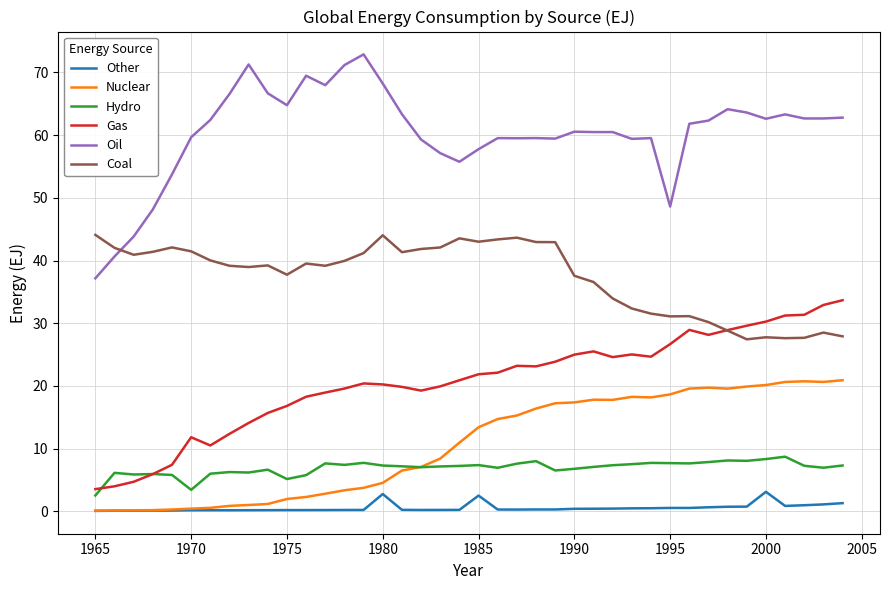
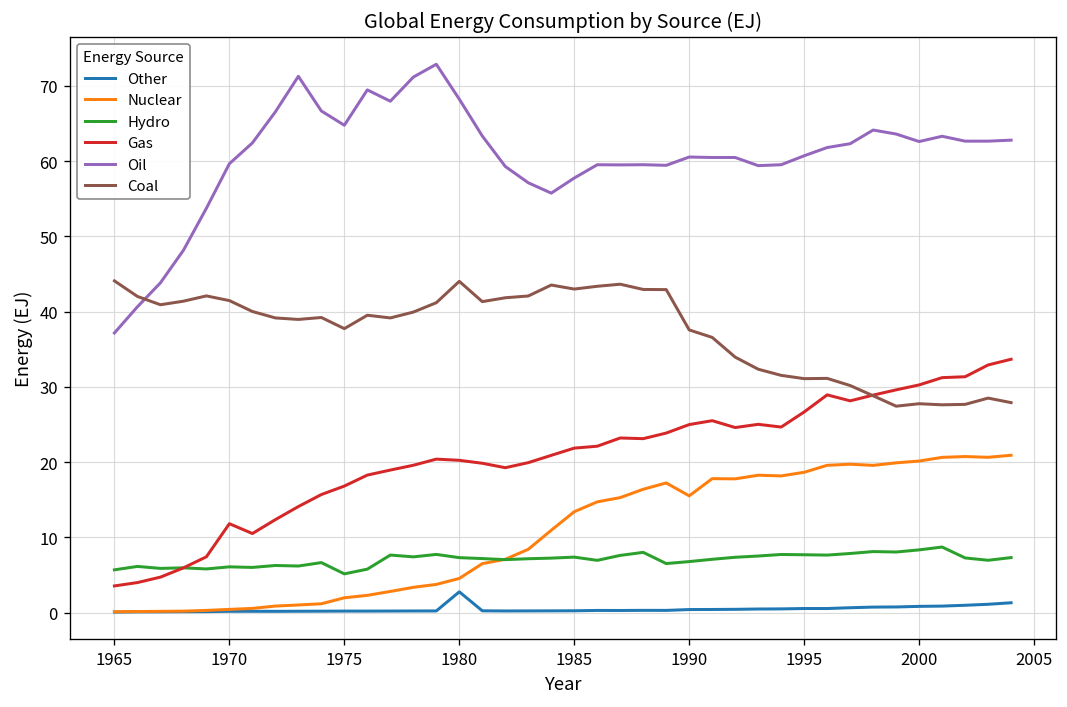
  {
    "Other": {
      "1975": 0,
      "1980": 3,
-     "1985": 3,
+     "1985": 0,
      "1990": 0,
      "1995": 1,
-     "2000": 3
+     "2000": 1
    },
    "Nuclear": {
      "1975": 2,
      "1980": 5,
      "1985": 13,
-     "1990": 17,
+     "1990": 16,
      "1995": 19,
      "2000": 20
    },
    "Hydro": {
-     "1965": 3,
-     "1970": 3,
+     "1965": 6,
+     "1970": 6,
      "1975": 5,
      "1980": 7,
      "1985": 7,
      "1990": 7,
      "1995": 8,
      "2000": 8
    },
    "Gas": {
      "1965": 4,
      "1970": 12,
      "1975": 17,
      "1980": 20,
      "1985": 22,
      "1990": 25,
      "1995": 27,
      "2000": 30
    },
    "Oil": {
      "1965": 37,
      "1970": 60,
      "1975": 65,
      "1980": 68,
      "1985": 58,
      "1990": 61,
-     "1995": 49,
+     "1995": 61,
      "2000": 63
    },
    "Coal": {
      "1965": 44,
      "1970": 41,
      "1975": 38,
      "1980": 44,
      "1985": 43,
      "1990": 38,
      "1995": 31,
      "2000": 28
    }
  }
